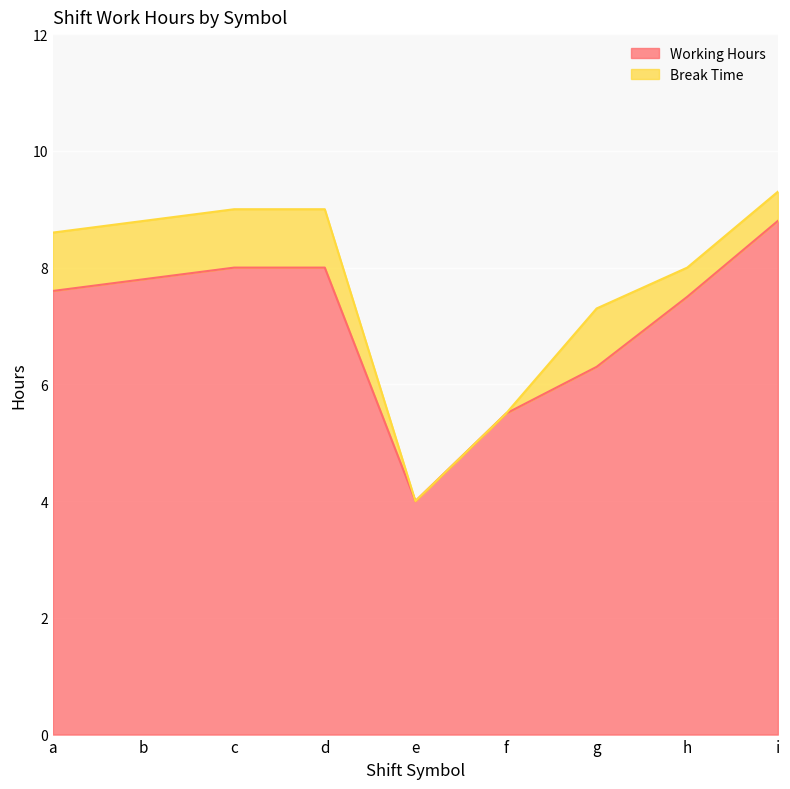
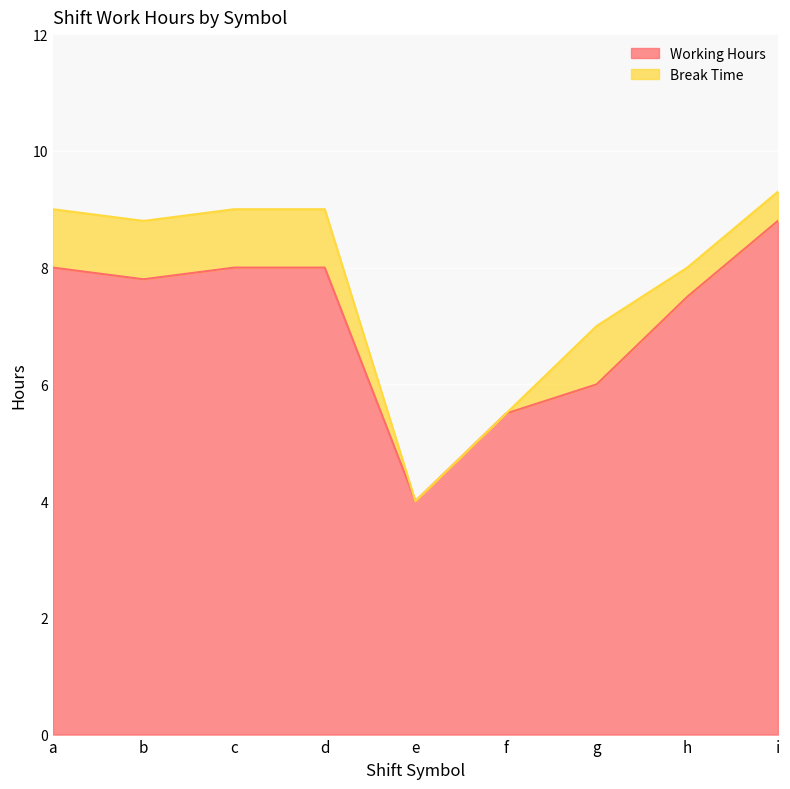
  {
    "Working Hours": {
-     "a": 7.6,
+     "a": 8.0,
      "b": 7.8,
      "c": 8.0,
      "d": 8.0,
-     "g": 6.3,
+     "g": 6.0,
      "h": 7.5,
      "i": 8.8
    },
    "Break Time": {
      "a": 1.0,
      "b": 1.0,
      "c": 1.0,
      "d": 1.0,
      "g": 1.0,
      "h": 0.5,
      "i": 0.5
    }
  }
